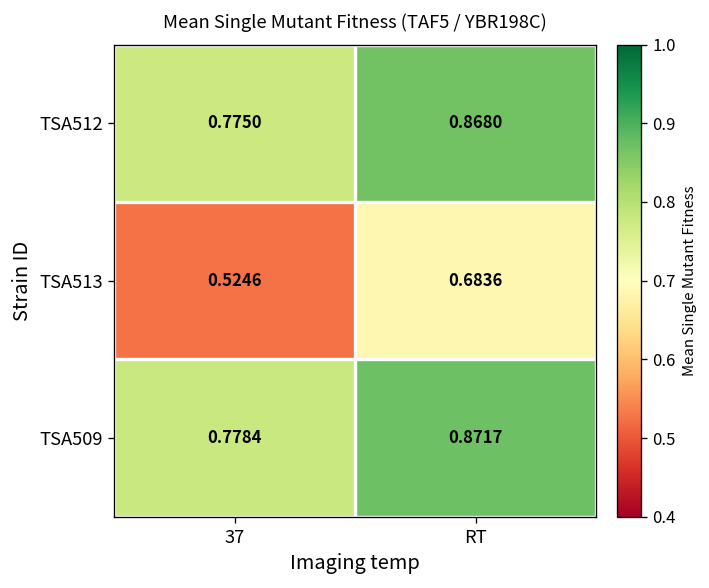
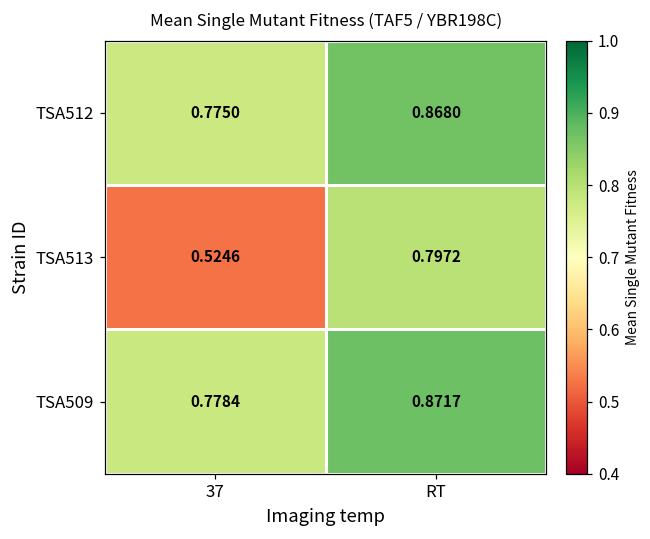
  {
    "TSA512": {
      "37": 0.7750,
      "RT": 0.8680
    },
    "TSA513": {
      "37": 0.5246,
-     "RT": 0.6836
+     "RT": 0.7972
    },
    "TSA509": {
      "37": 0.7784,
      "RT": 0.8717
    }
  }
